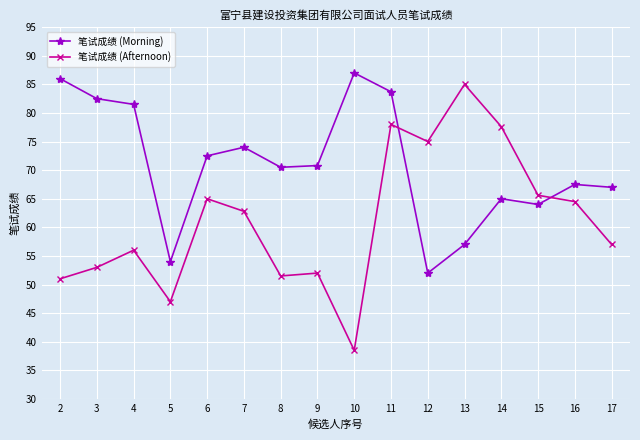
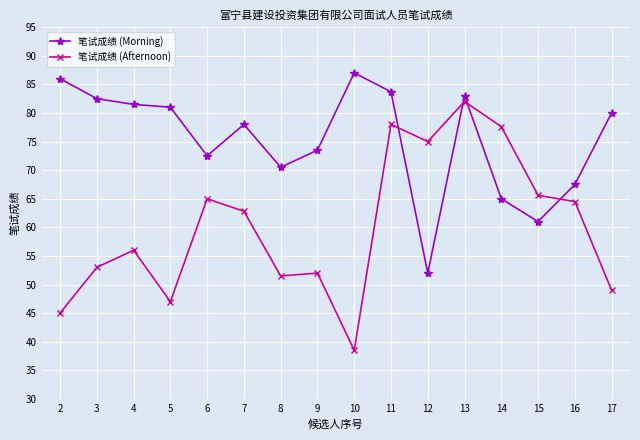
  {
    "笔试成绩 (Morning)": {
      "2": 86,
      "3": 83,
      "4": 82,
-     "5": 54,
+     "5": 81,
      "6": 73,
-     "7": 74,
+     "7": 78,
      "8": 71,
-     "9": 71,
+     "9": 74,
      "10": 87,
      "11": 84,
      "12": 52,
-     "13": 57,
+     "13": 83,
      "14": 65,
-     "15": 64,
+     "15": 61,
      "16": 68,
-     "17": 67
+     "17": 80
    },
    "笔试成绩 (Afternoon)": {
-     "2": 51,
+     "2": 45,
      "3": 53,
      "4": 56,
      "5": 47,
      "6": 65,
      "7": 63,
      "8": 52,
      "9": 52,
      "10": 39,
      "11": 78,
      "12": 75,
-     "13": 85,
+     "13": 82,
      "14": 78,
      "15": 66,
      "16": 65,
-     "17": 57
+     "17": 49
    }
  }
